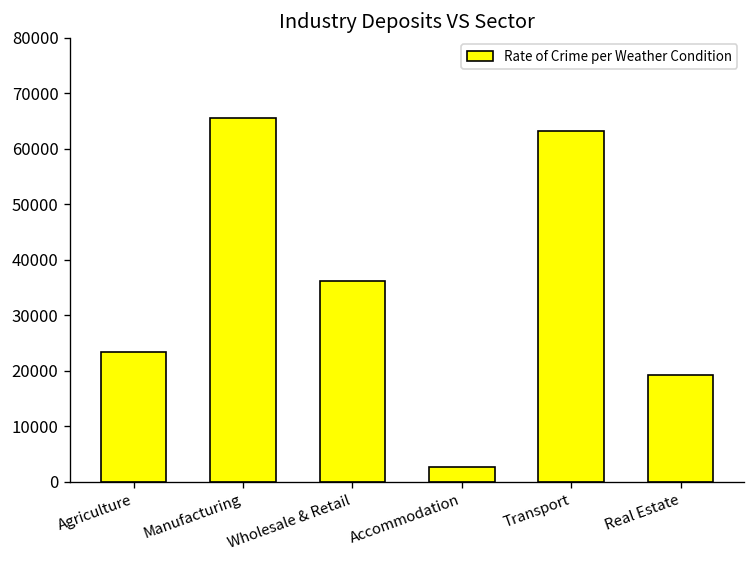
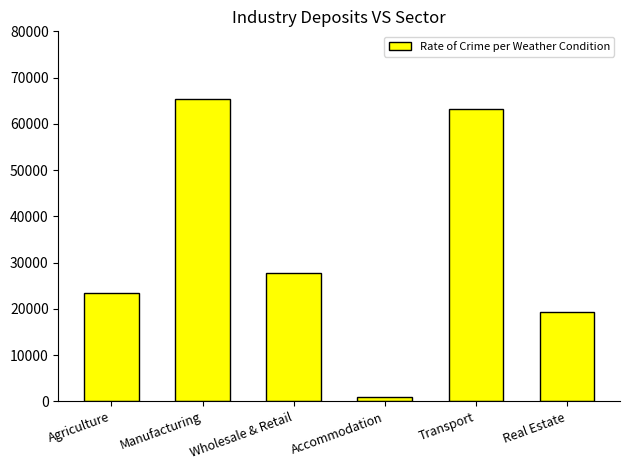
  {
    "Agriculture": 23000,
    "Manufacturing": 65000,
-   "Wholesale & Retail": 36000,
-   "Accommodation": 3000,
+   "Wholesale & Retail": 28000,
+   "Accommodation": 1000,
    "Transport": 63000,
    "Real Estate": 19000
  }
